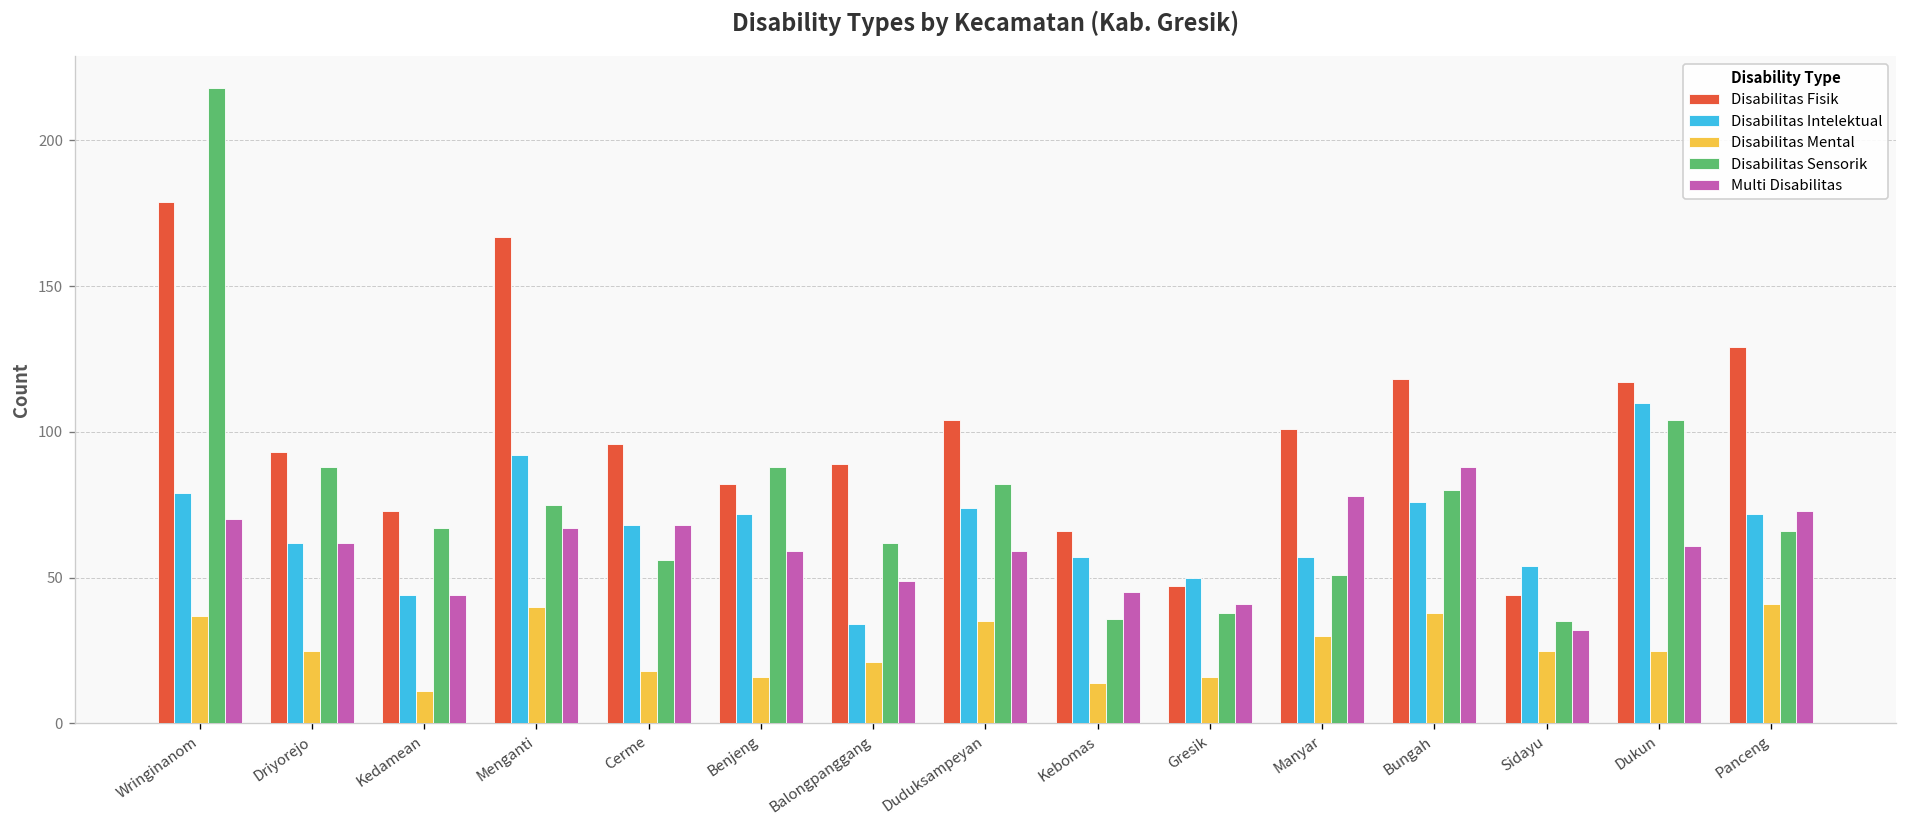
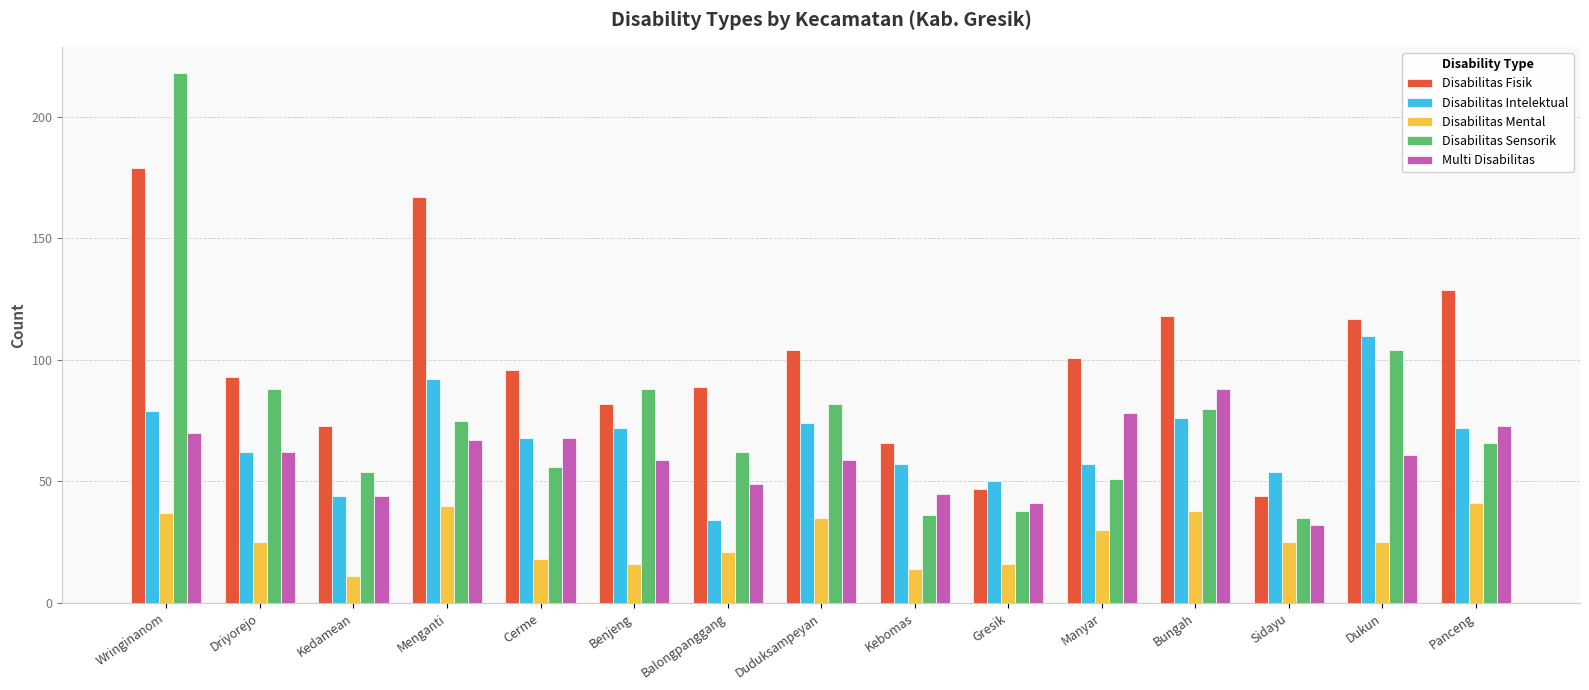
  {
    "Disabilitas Fisik": {
      "Wringinanom": 179,
      "Driyorejo": 93,
      "Kedamean": 73,
      "Menganti": 167,
      "Cerme": 96,
      "Benjeng": 82,
      "Balongpanggang": 89,
      "Duduksampeyan": 104,
      "Kebomas": 66,
      "Gresik": 47,
      "Manyar": 101,
      "Bungah": 118,
      "Sidayu": 44,
      "Dukun": 117,
      "Panceng": 129
    },
    "Disabilitas Intelektual": {
      "Wringinanom": 79,
      "Driyorejo": 62,
      "Kedamean": 44,
      "Menganti": 92,
      "Cerme": 68,
      "Benjeng": 72,
      "Balongpanggang": 34,
      "Duduksampeyan": 74,
      "Kebomas": 57,
      "Gresik": 50,
      "Manyar": 57,
      "Bungah": 76,
      "Sidayu": 54,
      "Dukun": 110,
      "Panceng": 72
    },
    "Disabilitas Mental": {
      "Wringinanom": 37,
      "Driyorejo": 25,
      "Kedamean": 11,
      "Menganti": 40,
      "Cerme": 18,
      "Benjeng": 16,
      "Balongpanggang": 21,
      "Duduksampeyan": 35,
      "Kebomas": 14,
      "Gresik": 16,
      "Manyar": 30,
      "Bungah": 38,
      "Sidayu": 25,
      "Dukun": 25,
      "Panceng": 41
    },
    "Disabilitas Sensorik": {
      "Wringinanom": 218,
      "Driyorejo": 88,
-     "Kedamean": 67,
+     "Kedamean": 54,
      "Menganti": 75,
      "Cerme": 56,
      "Benjeng": 88,
      "Balongpanggang": 62,
      "Duduksampeyan": 82,
      "Kebomas": 36,
      "Gresik": 38,
      "Manyar": 51,
      "Bungah": 80,
      "Sidayu": 35,
      "Dukun": 104,
      "Panceng": 66
    },
    "Multi Disabilitas": {
      "Wringinanom": 70,
      "Driyorejo": 62,
      "Kedamean": 44,
      "Menganti": 67,
      "Cerme": 68,
      "Benjeng": 59,
      "Balongpanggang": 49,
      "Duduksampeyan": 59,
      "Kebomas": 45,
      "Gresik": 41,
      "Manyar": 78,
      "Bungah": 88,
      "Sidayu": 32,
      "Dukun": 61,
      "Panceng": 73
    }
  }
